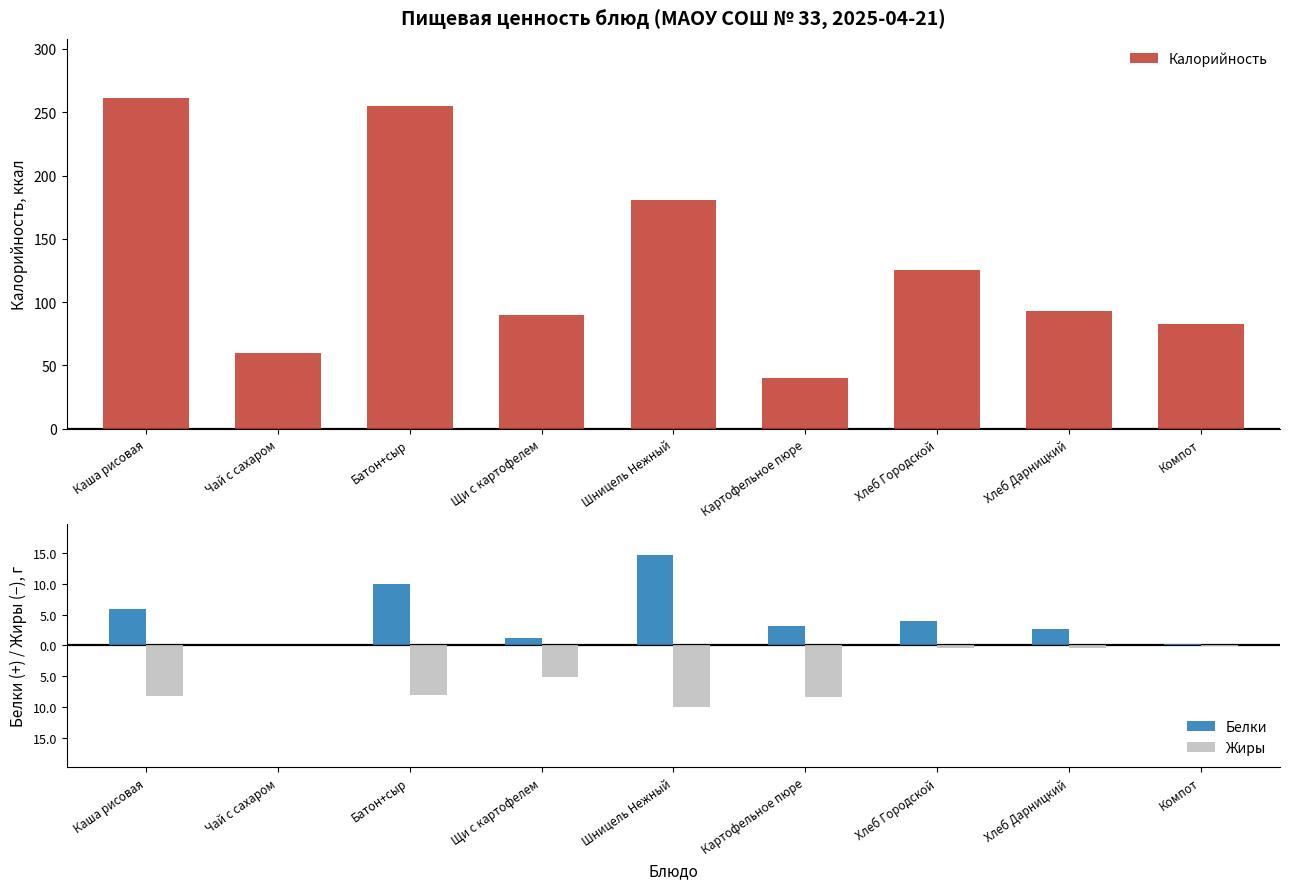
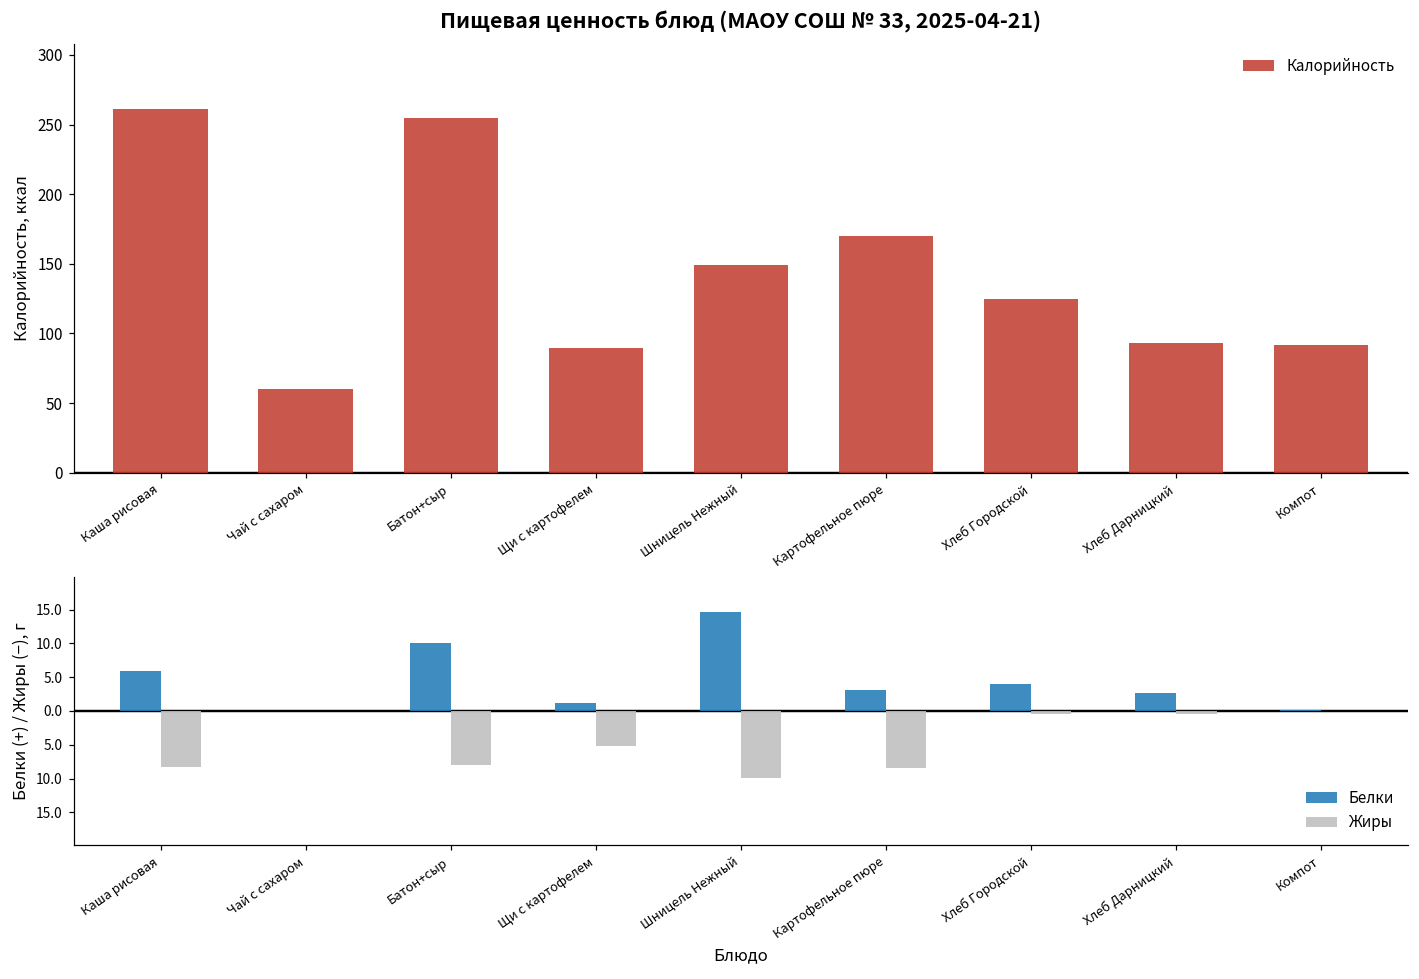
  {
    "Пищевая ценность блюд (МАОУ СОШ № 33, 2025-04-21)": {
      "Каша рисовая": 261,
      "Чай с сахаром": 60,
      "Батон+сыр": 255,
      "Щи с картофелем": 90,
-     "Шницель Нежный": 181,
-     "Картофельное пюре": 40,
+     "Шницель Нежный": 149,
+     "Картофельное пюре": 170,
      "Хлеб Городской": 125,
      "Хлеб Дарницкий": 93,
-     "Компот": 83
+     "Компот": 92
    }
  }
